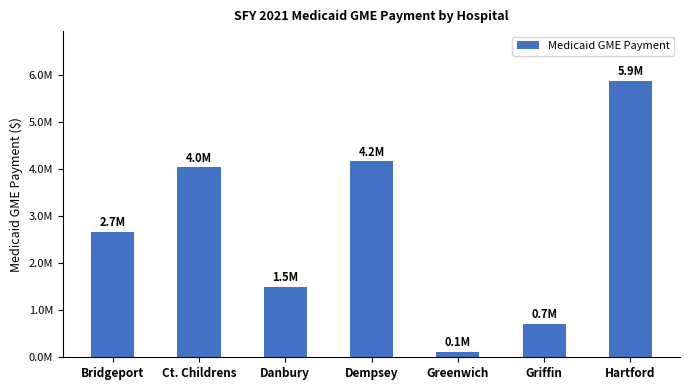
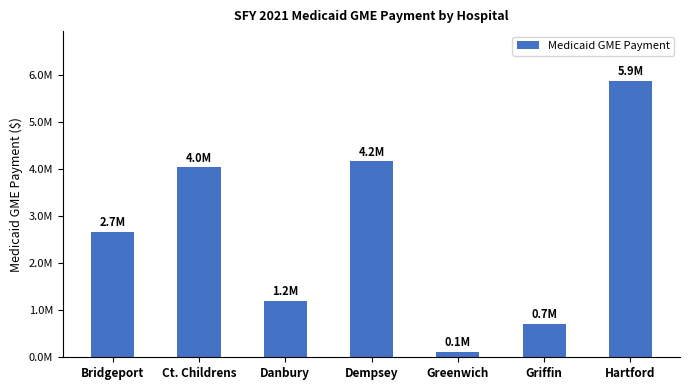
  {
    "Bridgeport": "2.7M",
    "Ct. Childrens": "4.0M",
-   "Danbury": "1.5M",
+   "Danbury": "1.2M",
    "Dempsey": "4.2M",
    "Greenwich": "0.1M",
    "Griffin": "0.7M",
    "Hartford": "5.9M"
  }
